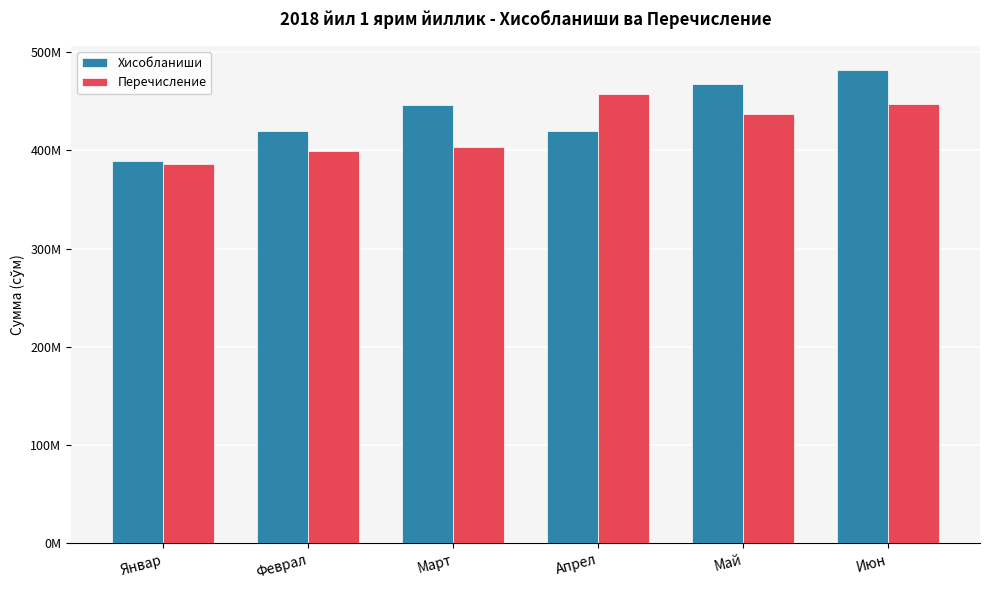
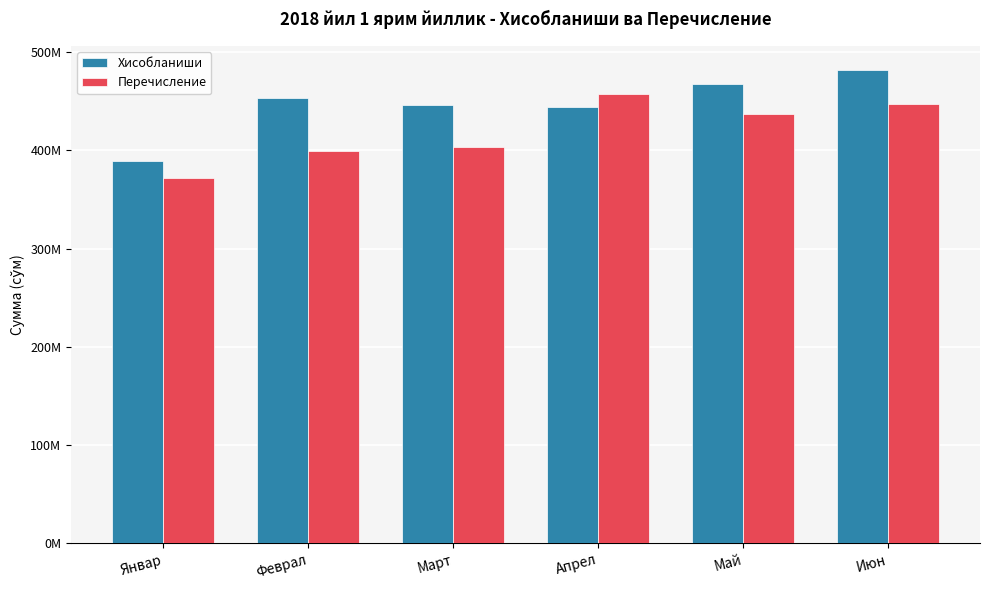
  {
    "Хисобланиши": {
      "Январ": 390000000,
-     "Феврал": 420000000,
+     "Феврал": 450000000,
      "Март": 450000000,
-     "Апрел": 420000000,
+     "Апрел": 440000000,
      "Май": 470000000,
      "Июн": 480000000
    },
    "Перечисление": {
-     "Январ": 390000000,
+     "Январ": 370000000,
      "Феврал": 400000000,
      "Март": 400000000,
      "Апрел": 460000000,
      "Май": 440000000,
      "Июн": 450000000
    }
  }
